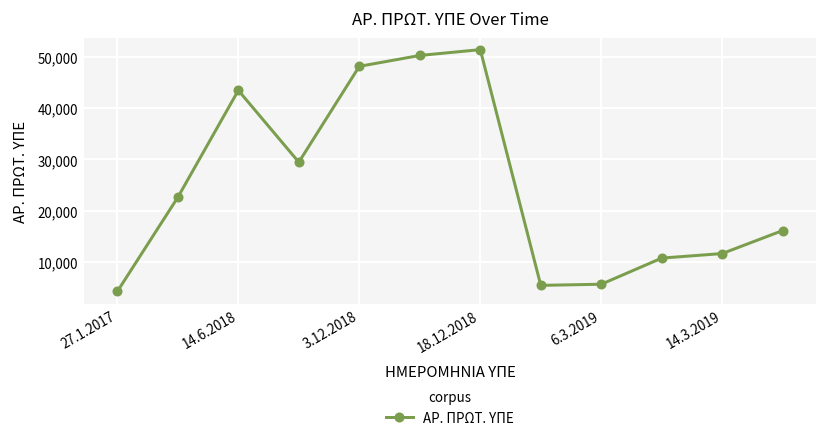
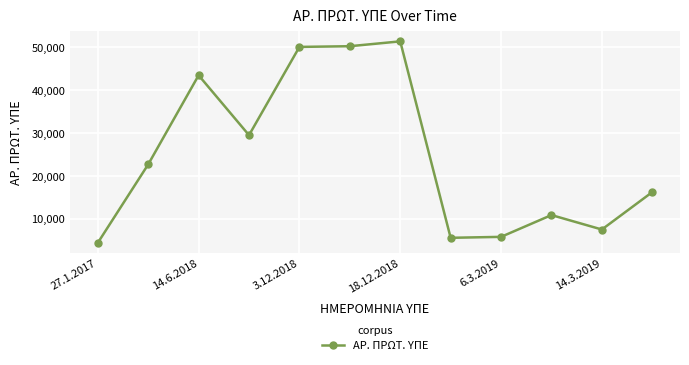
  {
    "27.1.2017": "4,000",
    "14.6.2018": "43,000",
-   "3.12.2018": "48,000",
+   "3.12.2018": "50,000",
    "18.12.2018": "51,000",
    "6.3.2019": "6,000",
-   "14.3.2019": "12,000"
+   "14.3.2019": "7,000"
  }
